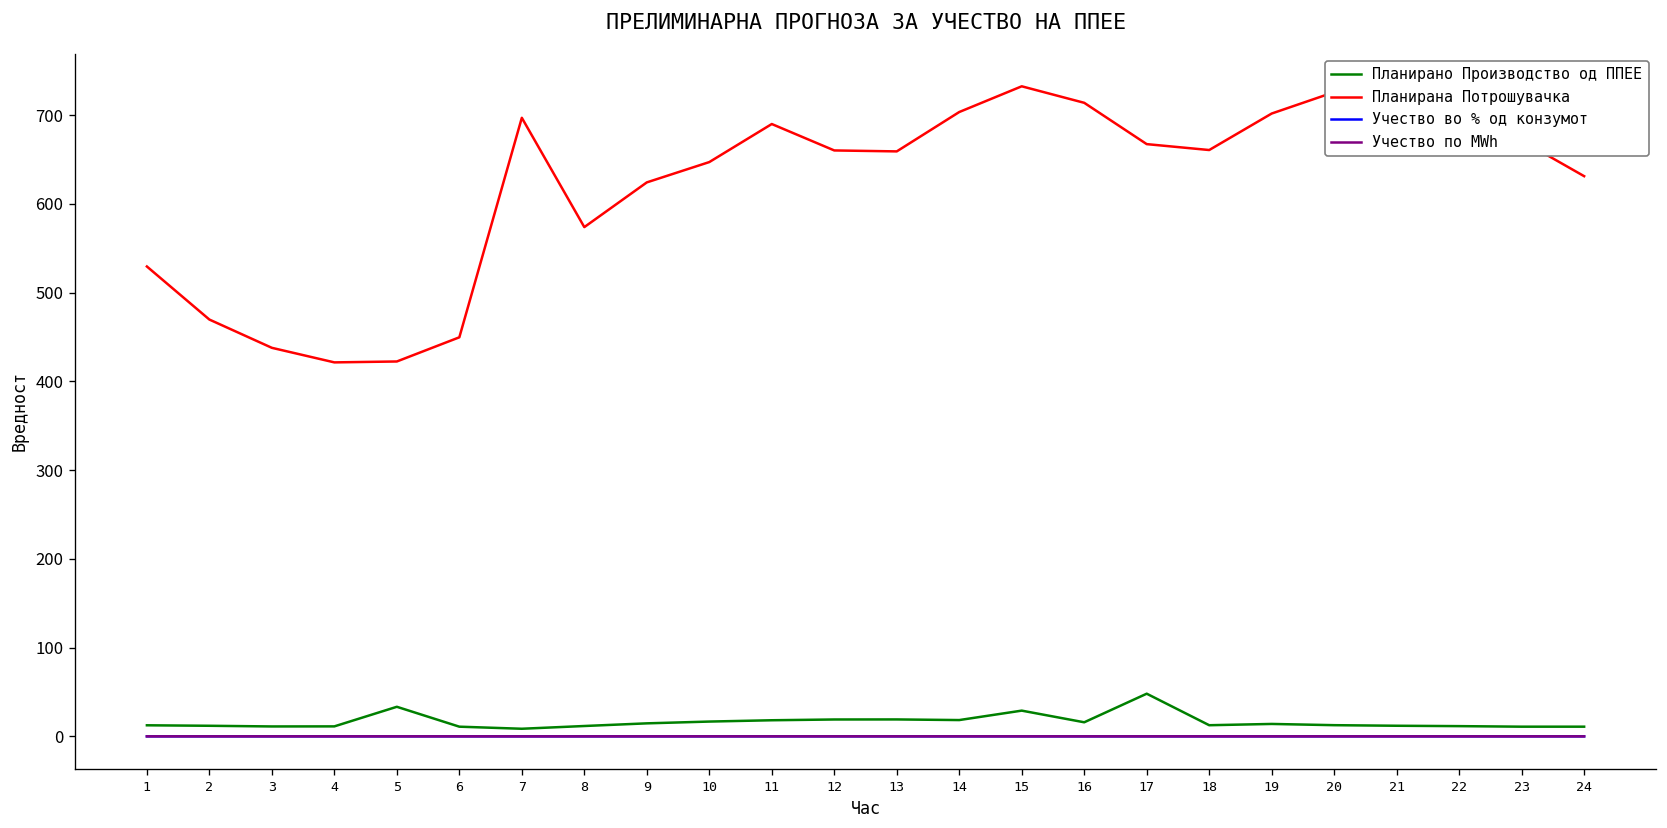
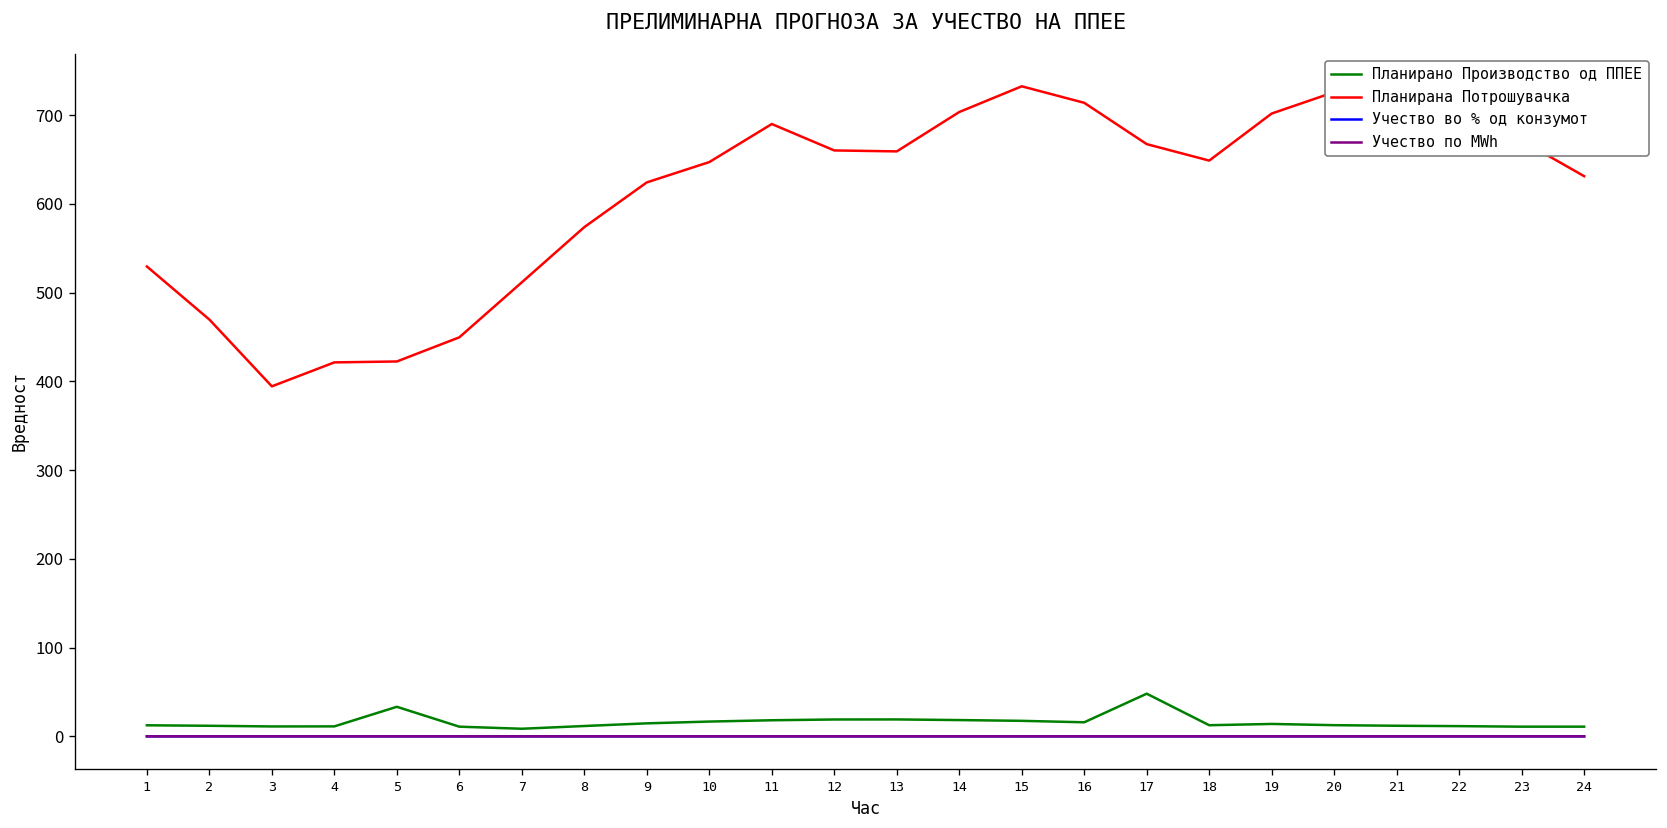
  {
    "Планирано Производство од ППЕЕ": {
      "1": 10,
      "2": 10,
      "3": 10,
      "4": 10,
      "5": 30,
      "6": 10,
      "7": 10,
      "8": 10,
      "9": 10,
      "10": 20,
      "11": 20,
      "12": 20,
      "13": 20,
      "14": 20,
-     "15": 30,
+     "15": 20,
      "16": 20,
      "17": 50,
      "18": 10,
      "19": 10,
      "20": 10,
      "21": 10,
      "22": 10,
      "23": 10,
      "24": 10
    },
    "Планирана Потрошувачка": {
      "1": 530,
      "2": 470,
-     "3": 440,
+     "3": 390,
      "4": 420,
      "5": 420,
      "6": 450,
-     "7": 700,
+     "7": 510,
      "8": 570,
      "9": 620,
      "10": 650,
      "11": 690,
      "12": 660,
      "13": 660,
      "14": 700,
      "15": 730,
      "16": 710,
      "17": 670,
-     "18": 660,
+     "18": 650,
      "19": 700,
      "24": 630
    },
    "Учество по MWh": {
      "1": 0,
      "2": 0,
      "3": 0,
      "4": 0,
      "5": 0,
      "6": 0,
      "7": 0,
      "8": 0,
      "9": 0,
      "10": 0,
      "11": 0,
      "12": 0,
      "13": 0,
      "14": 0,
      "15": 0,
      "16": 0,
      "17": 0,
      "18": 0,
      "19": 0,
      "20": 0,
      "21": 0,
      "22": 0,
      "23": 0,
      "24": 0
    }
  }
